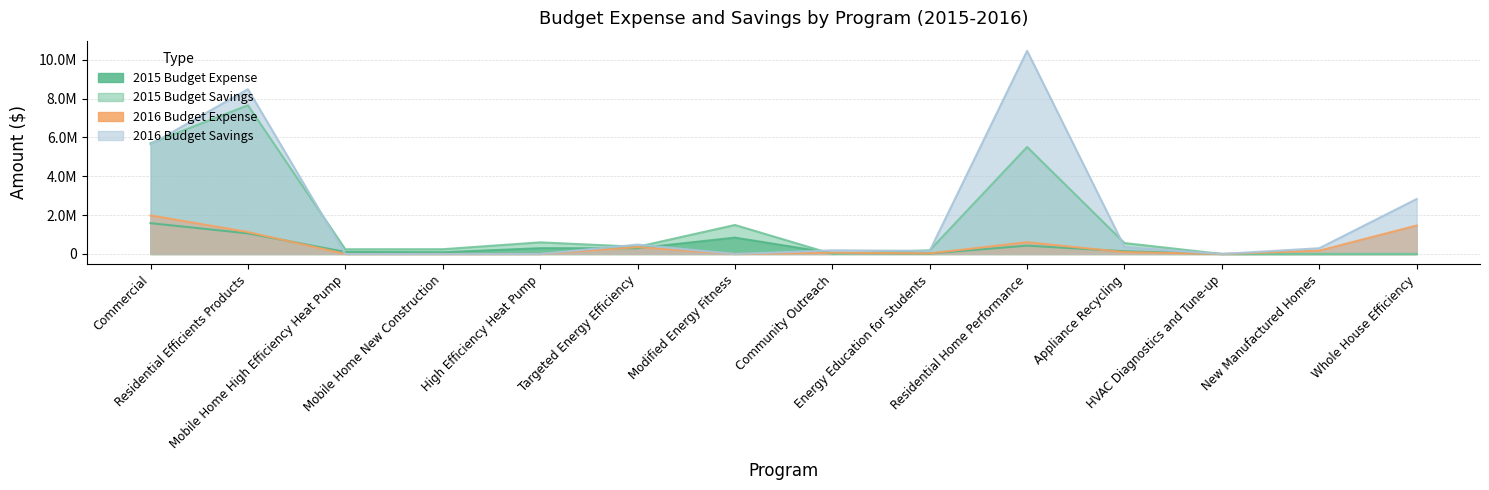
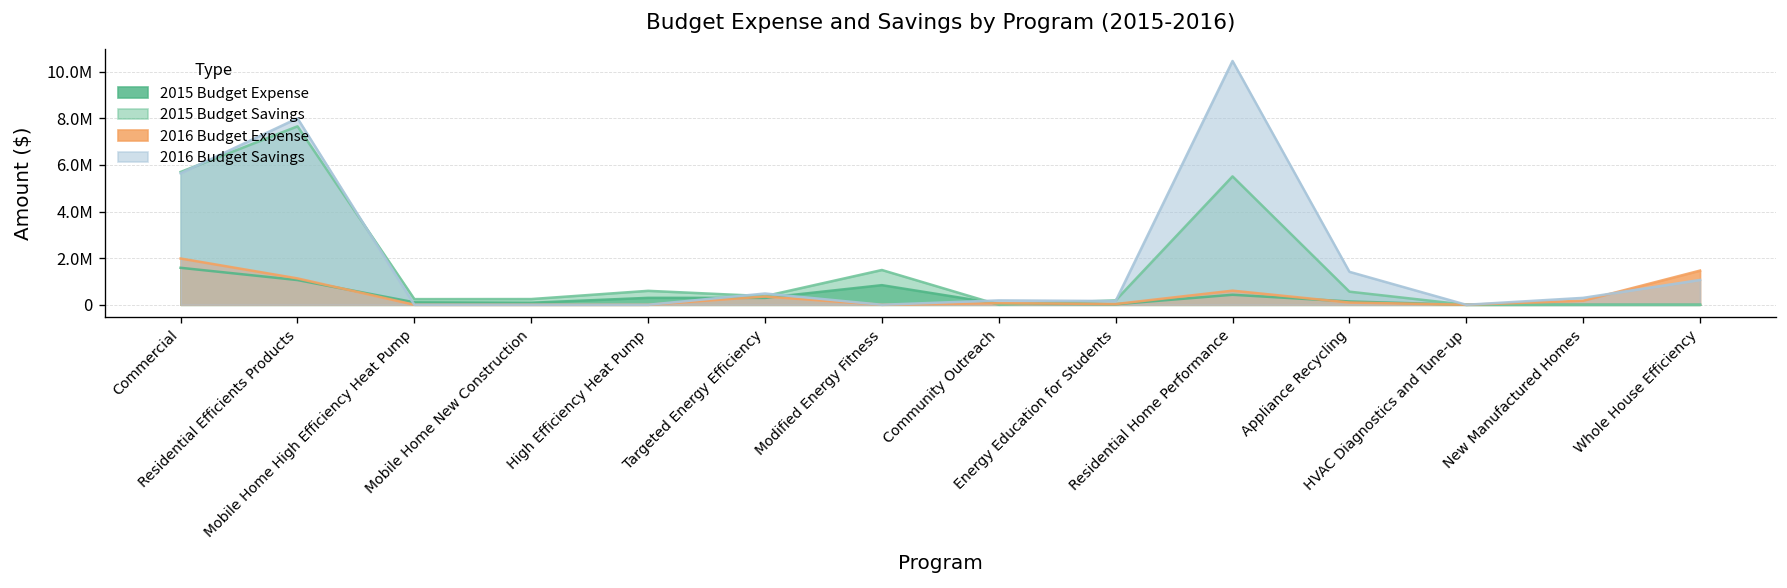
  {
    "2016 Budget Expense": {
      "Commercial": 2000000,
      "Residential Home Performance": 600000,
      "Whole House Efficiency": 1500000
    },
    "2016 Budget Savings": {
-     "Residential Efficients Products": 8500000,
+     "Residential Efficients Products": 8000000,
      "Residential Home Performance": 10500000,
-     "Appliance Recycling": 400000,
-     "Whole House Efficiency": 2800000
+     "Appliance Recycling": 1400000,
+     "Whole House Efficiency": 1100000
    }
  }
